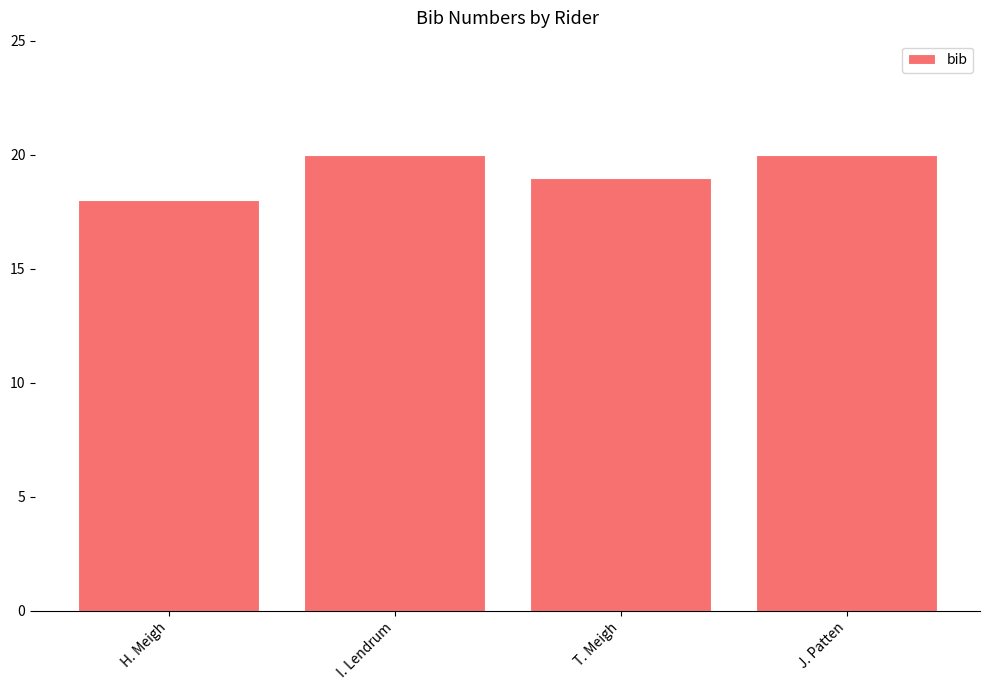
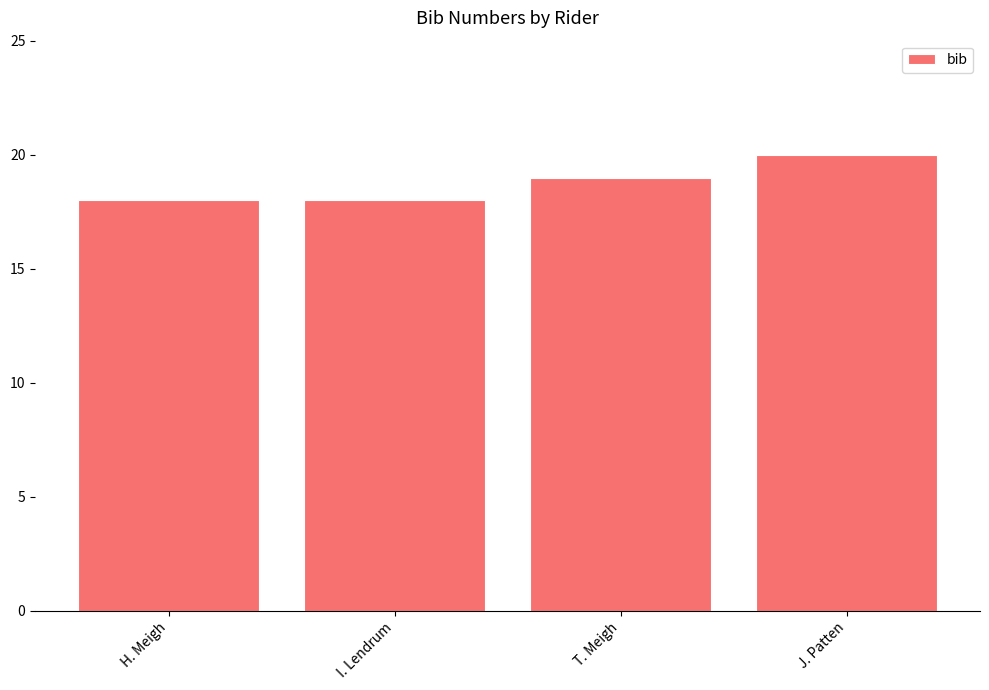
  {
    "H. Meigh": 18,
-   "I. Lendrum": 20,
+   "I. Lendrum": 18,
    "T. Meigh": 19,
    "J. Patten": 20
  }
